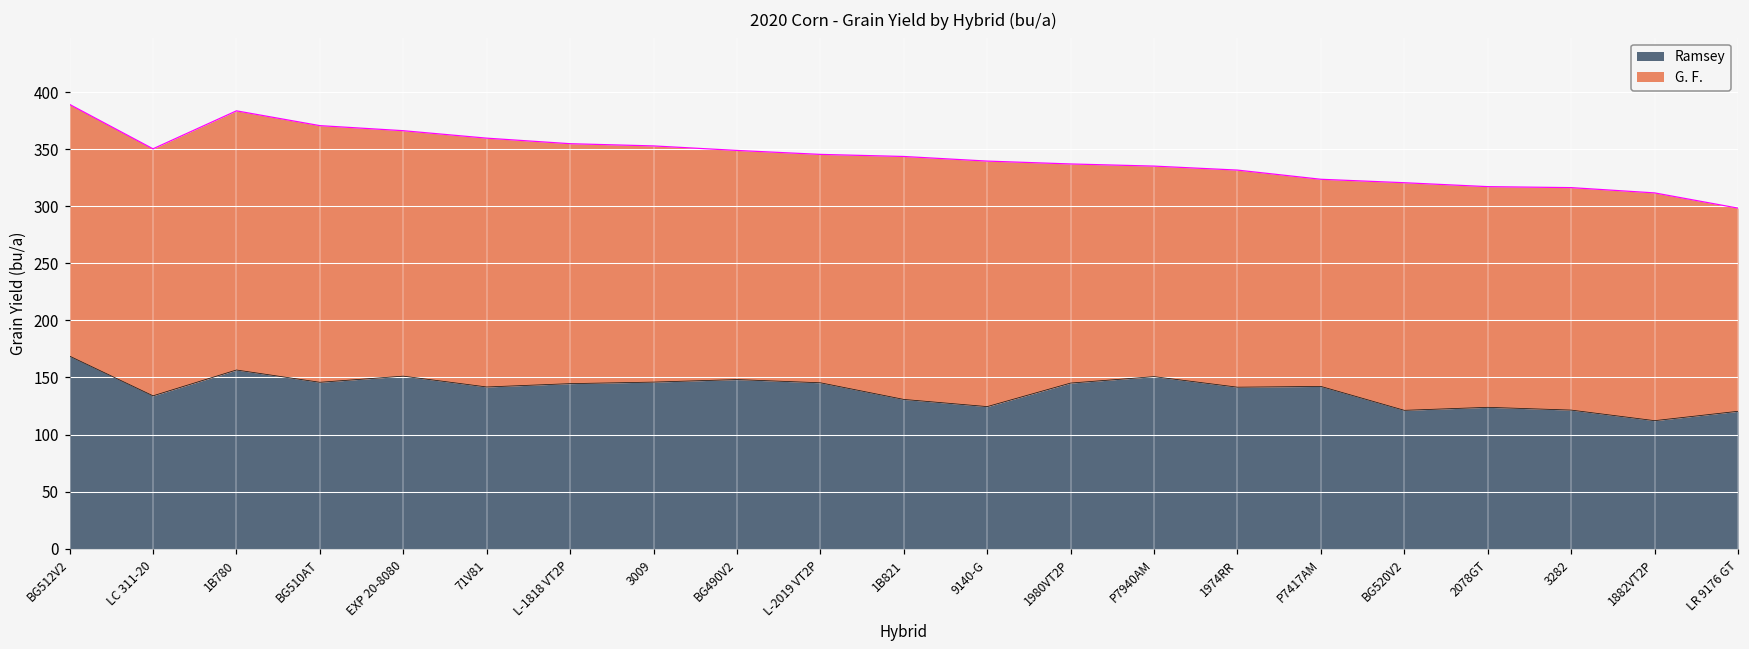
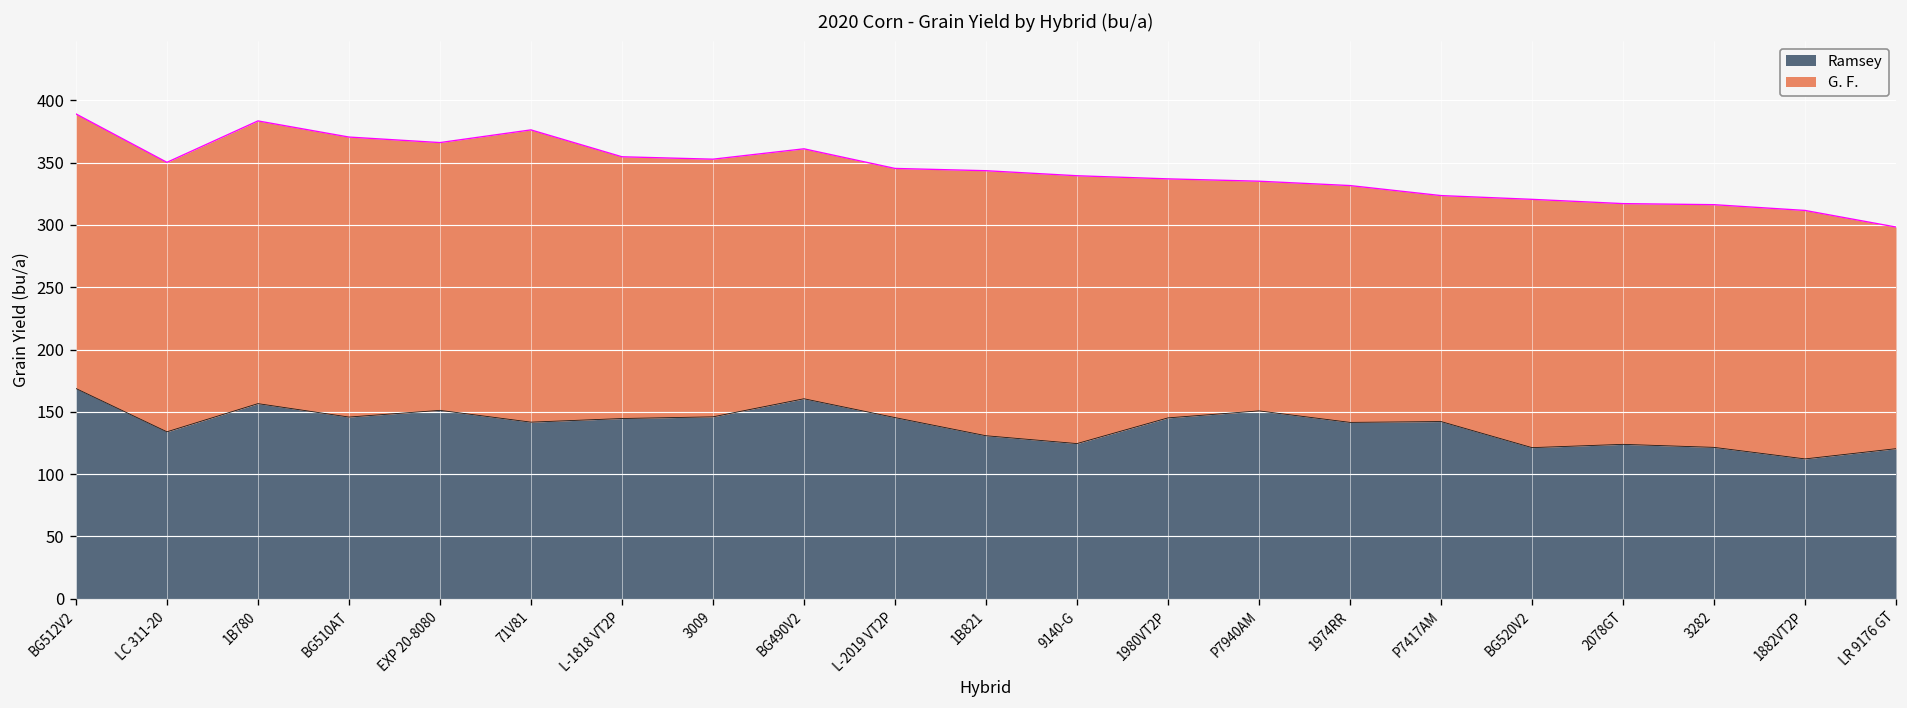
  {
    "Ramsey": {
      "BG512V2": 169,
      "LC 311-20": 134,
      "1B780": 157,
      "BG510AT": 146,
      "EXP 20-8080": 151,
      "71V81": 142,
      "L-1818 VT2P": 145,
      "3009": 146,
-     "BG490V2": 148,
+     "BG490V2": 160,
      "L-2019 VT2P": 145,
      "1B821": 131,
      "9140-G": 124,
      "1980VT2P": 145,
      "P7940AM": 151,
      "1974RR": 141,
      "P7417AM": 142,
      "BG520V2": 121,
      "2078GT": 124,
      "3282": 121,
      "1882VT2P": 112,
      "LR 9176 GT": 120
    },
    "G. F.": {
      "BG512V2": 220,
      "LC 311-20": 216,
      "1B780": 227,
      "BG510AT": 225,
      "EXP 20-8080": 215,
-     "71V81": 218,
+     "71V81": 235,
      "L-1818 VT2P": 210,
      "3009": 207,
      "BG490V2": 201,
      "L-2019 VT2P": 200,
      "1B821": 213,
      "9140-G": 215,
      "1980VT2P": 192,
      "P7940AM": 184,
      "1974RR": 190,
      "P7417AM": 181,
      "BG520V2": 199,
      "2078GT": 193,
      "3282": 195,
      "1882VT2P": 200,
      "LR 9176 GT": 178
    }
  }
